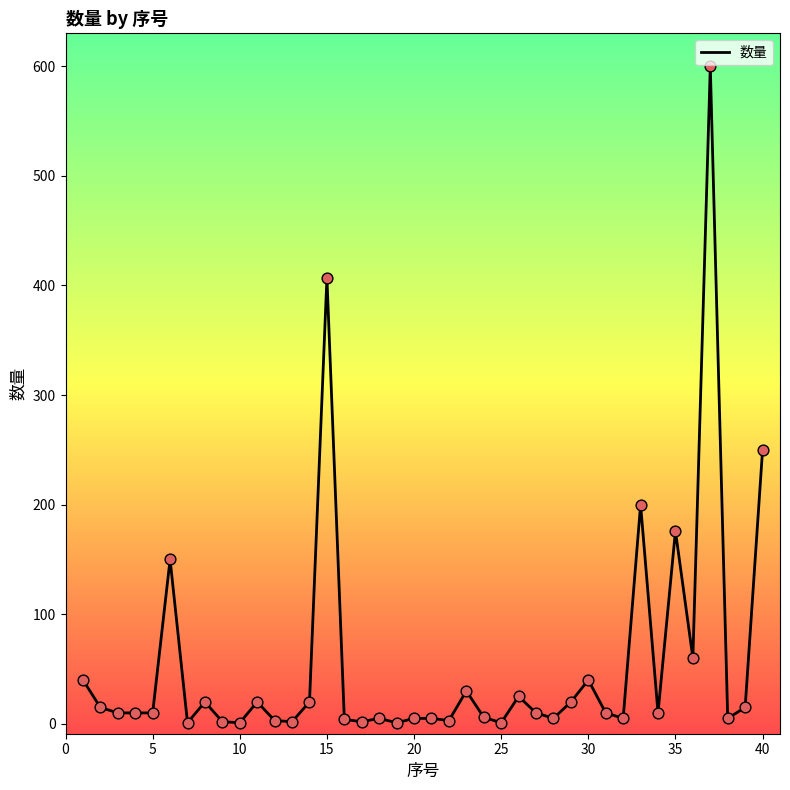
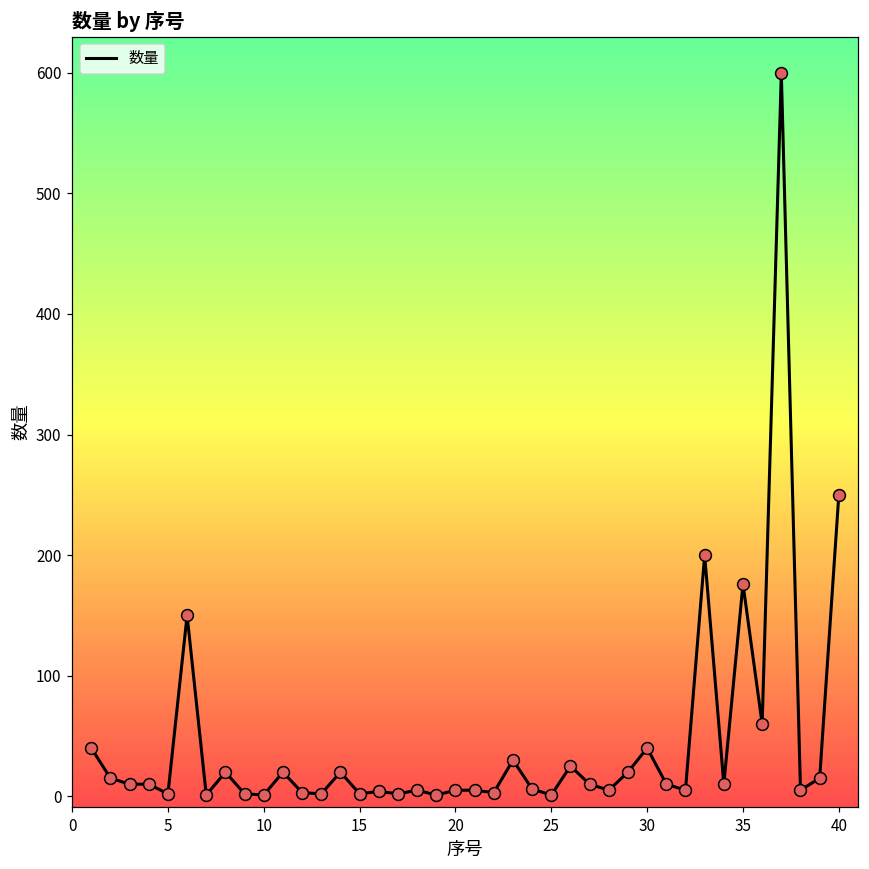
  {
-   "5": 10,
+   "5": 2,
    "10": 1,
-   "15": 407,
+   "15": 2,
    "20": 5,
    "25": 1,
    "30": 40,
    "35": 176,
    "40": 250
  }
